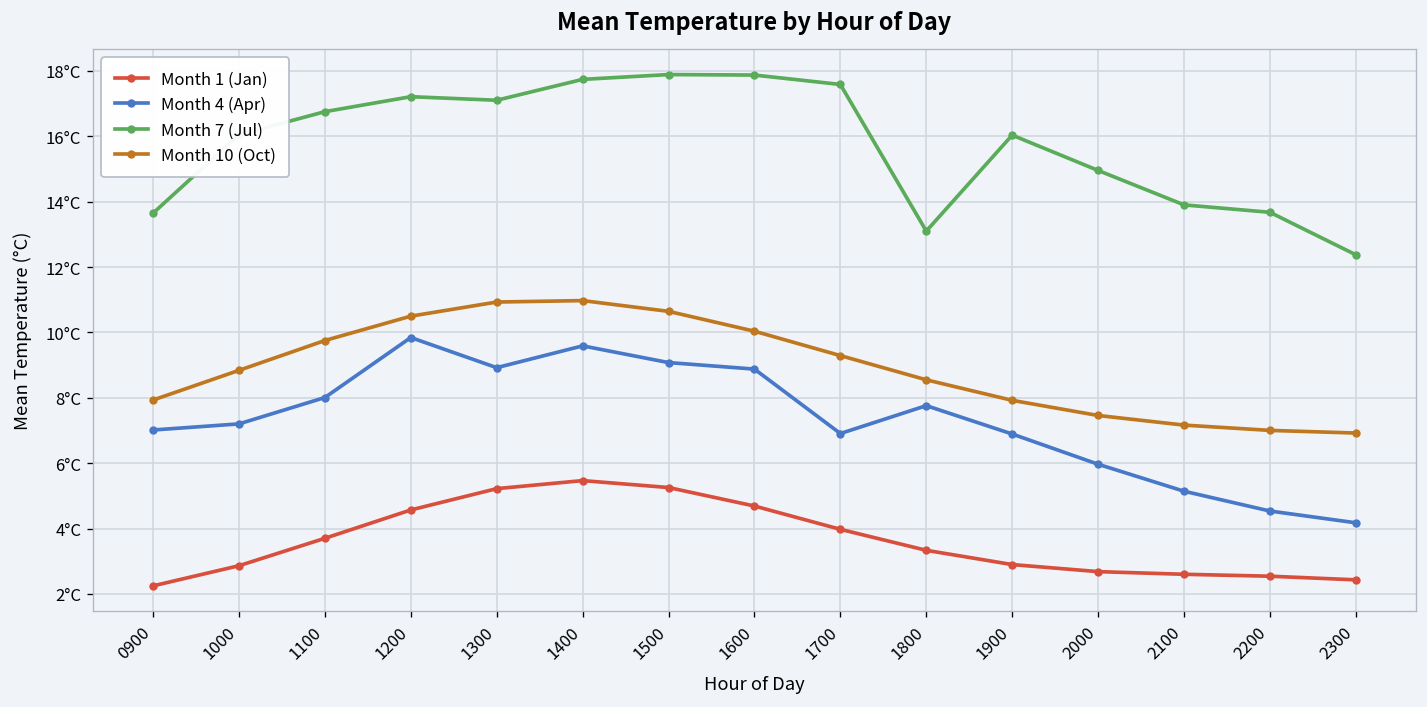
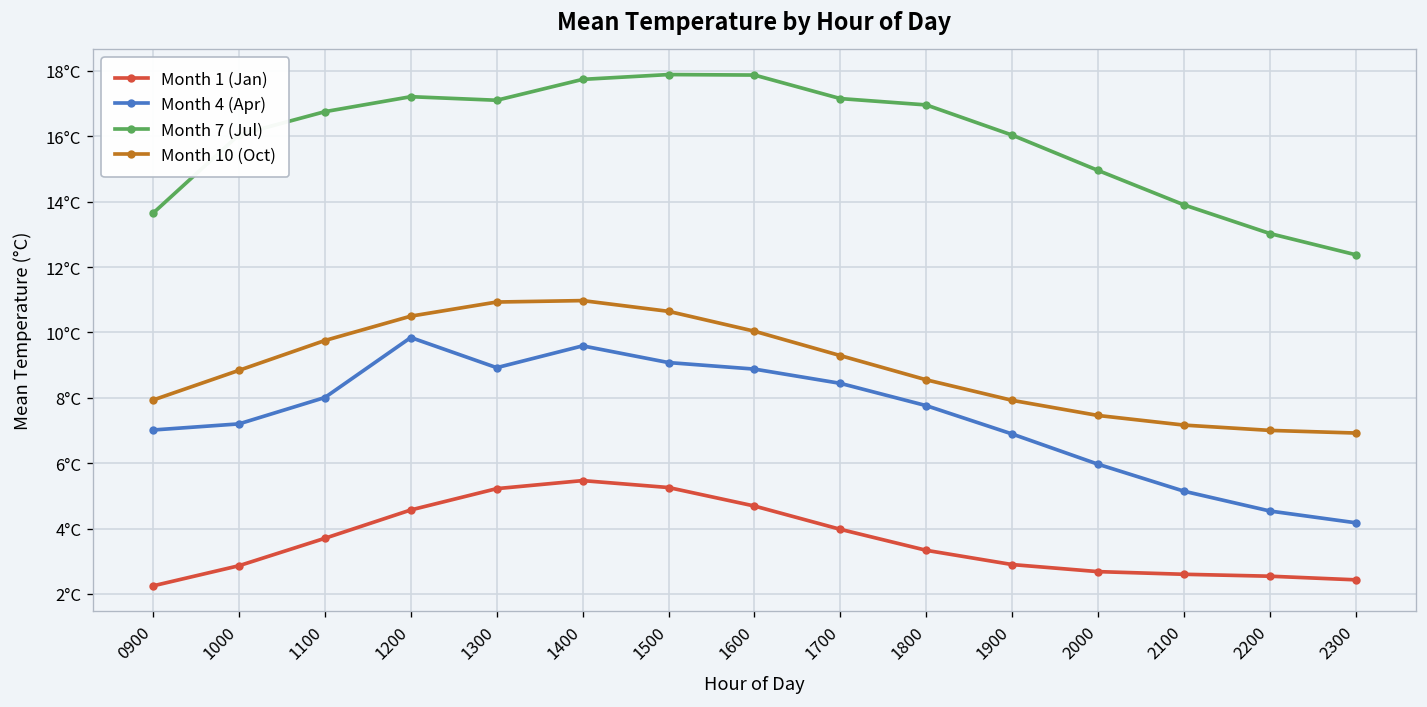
  {
    "Month 4 (Apr)": {
      "0900": "7.0°C",
      "1000": "7.2°C",
      "1100": "8.0°C",
      "1200": "9.8°C",
      "1300": "8.9°C",
      "1400": "9.6°C",
      "1500": "9.1°C",
      "1600": "8.9°C",
-     "1700": "6.9°C",
+     "1700": "8.4°C",
      "1800": "7.8°C",
      "1900": "6.9°C",
      "2000": "6.0°C",
      "2100": "5.1°C",
      "2200": "4.5°C",
      "2300": "4.2°C"
    },
    "Month 7 (Jul)": {
      "0900": "13.6°C",
      "1100": "16.8°C",
      "1200": "17.2°C",
      "1300": "17.1°C",
      "1400": "17.7°C",
      "1500": "17.9°C",
      "1600": "17.9°C",
-     "1700": "17.6°C",
-     "1800": "13.1°C",
+     "1700": "17.2°C",
+     "1800": "17.0°C",
      "1900": "16.0°C",
      "2000": "15.0°C",
      "2100": "13.9°C",
-     "2200": "13.7°C",
+     "2200": "13.0°C",
      "2300": "12.4°C"
    }
  }
